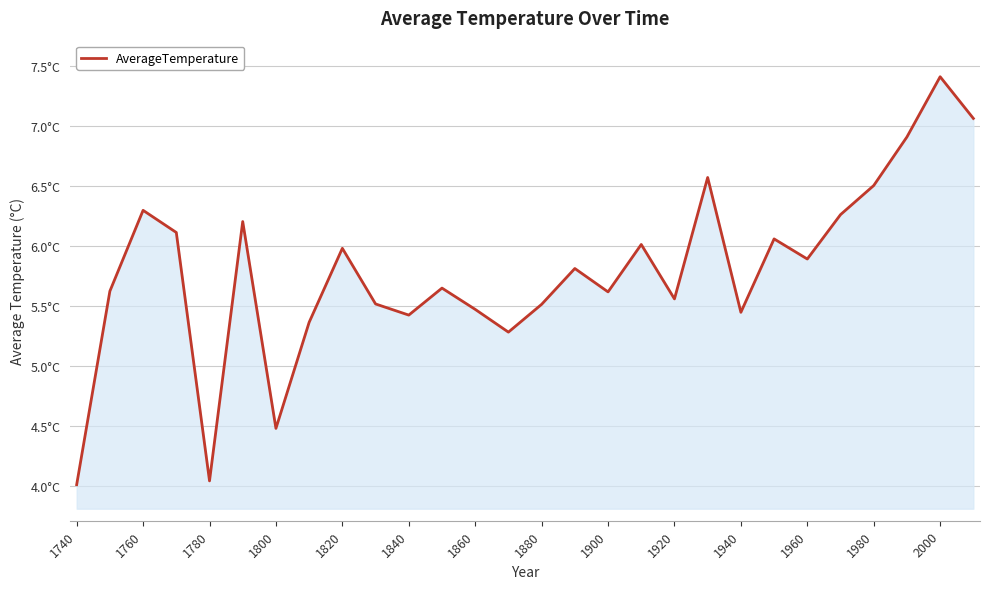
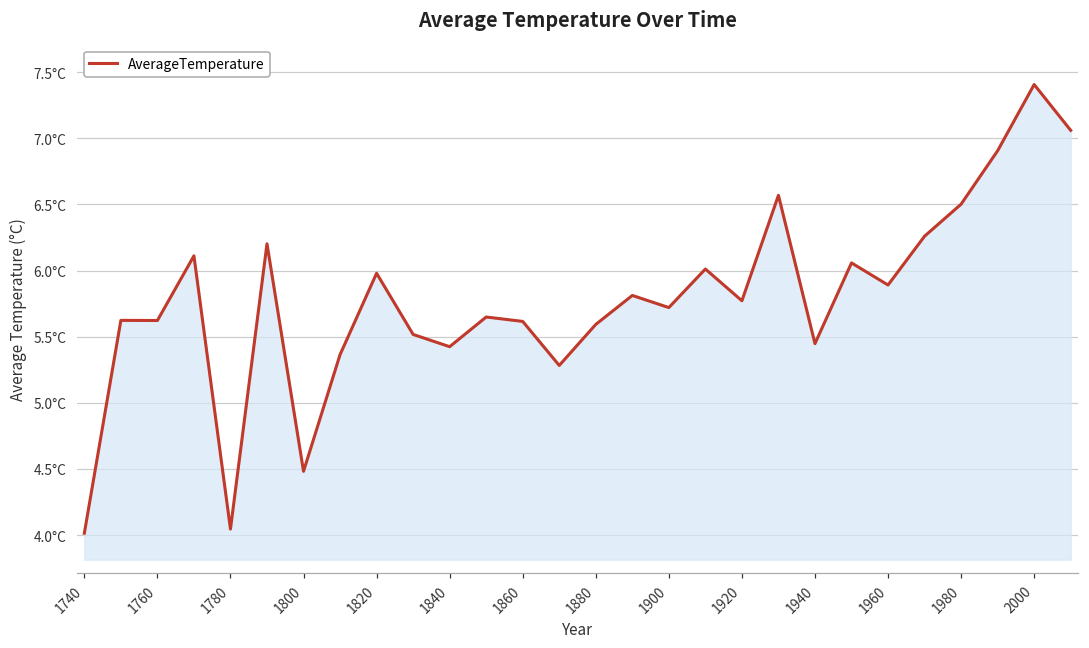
  {
    "1740": "4.01°C",
-   "1760": "6.30°C",
+   "1760": "5.62°C",
    "1780": "4.05°C",
    "1800": "4.48°C",
    "1820": "5.98°C",
    "1840": "5.42°C",
-   "1860": "5.47°C",
-   "1880": "5.51°C",
-   "1900": "5.62°C",
-   "1920": "5.56°C",
+   "1860": "5.62°C",
+   "1880": "5.59°C",
+   "1900": "5.72°C",
+   "1920": "5.77°C",
    "1940": "5.45°C",
    "1960": "5.89°C",
    "1980": "6.50°C",
    "2000": "7.41°C"
  }
